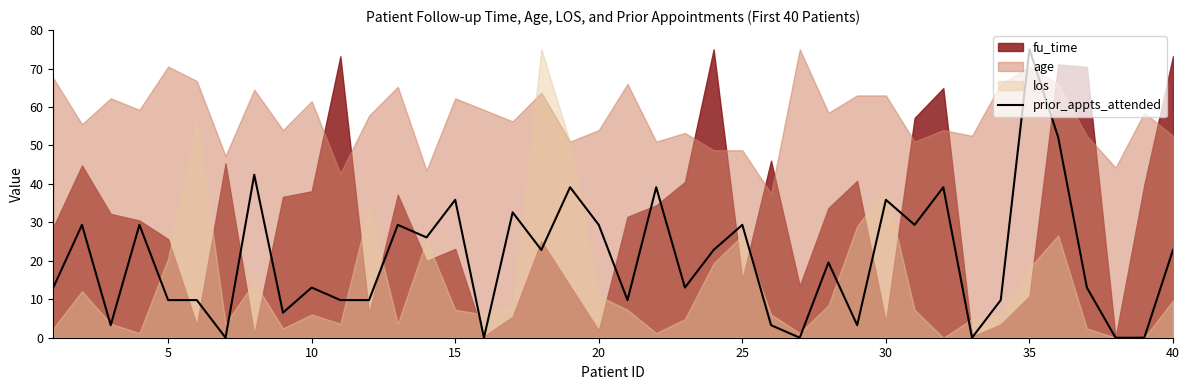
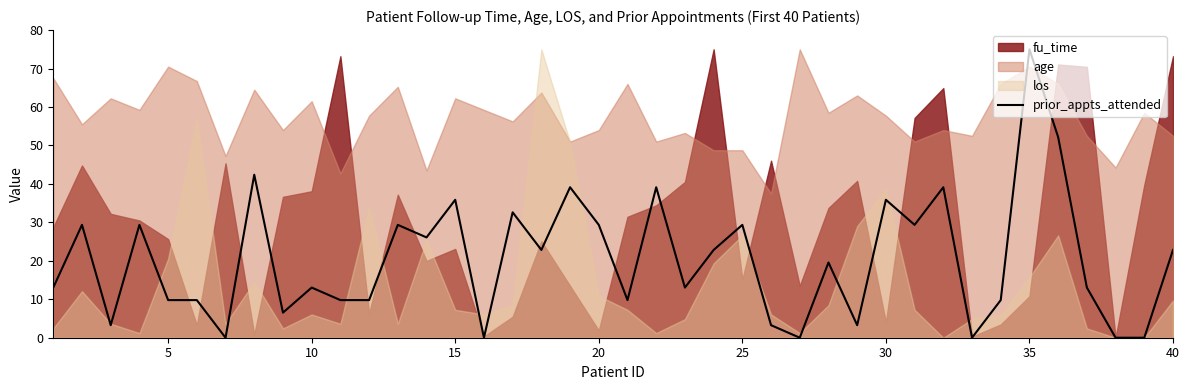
  {
    "prior_appts_attended": {
      "5": 10,
      "10": 13,
      "15": 36,
      "20": 29,
      "25": 29,
      "30": 36,
      "40": 23
    },
    "fu_time": {
      "5": 26,
      "10": 38,
      "15": 23,
      "20": 2,
      "25": 15,
      "30": 4,
      "35": 11,
      "40": 73
    },
    "age": {
      "5": 71,
      "10": 61,
      "15": 62,
      "20": 54,
      "25": 49,
-     "30": 63,
+     "30": 58,
      "40": 53
    },
    "los": {
      "5": 21,
      "10": 6,
      "15": 7,
      "20": 11,
      "25": 27,
      "30": 39,
-     "35": 18,
+     "35": 16,
      "40": 10
    }
  }
